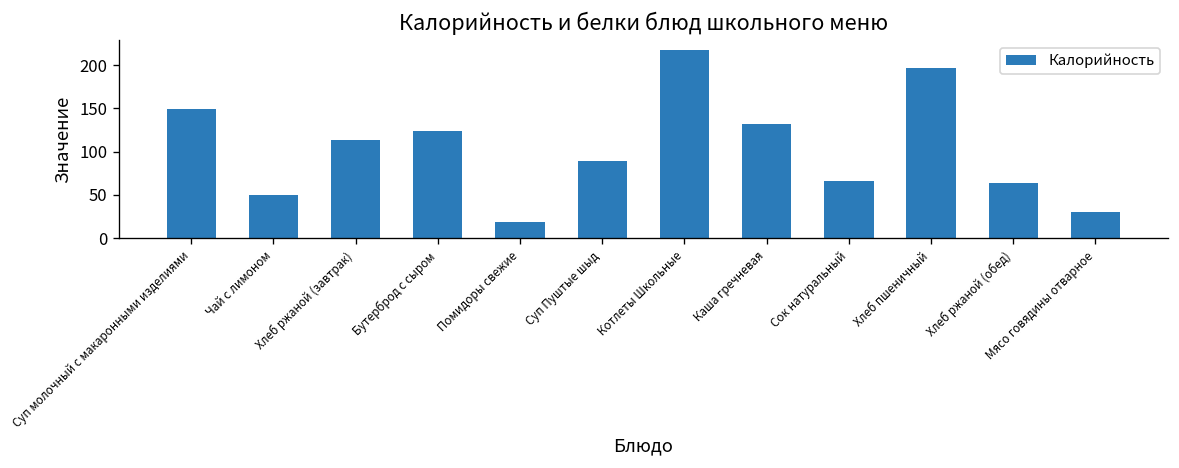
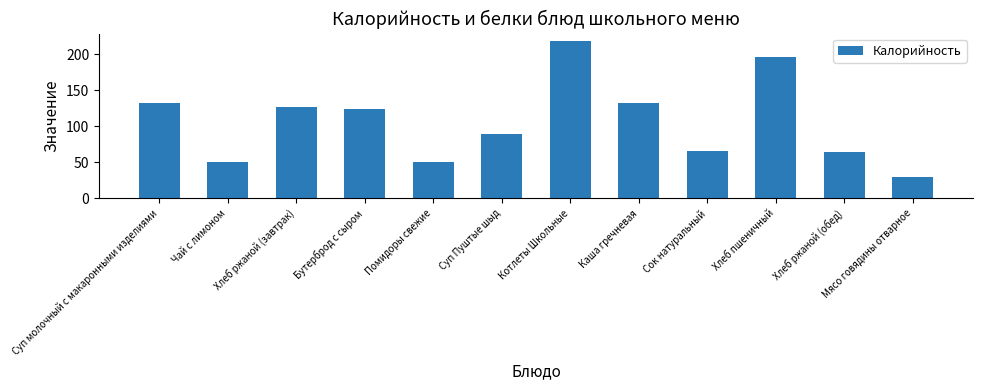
  {
-   "Суп молочный с макаронными изделиями": 150,
+   "Суп молочный с макаронными изделиями": 130,
    "Чай с лимоном": 50,
-   "Хлеб ржаной (завтрак)": 110,
+   "Хлеб ржаной (завтрак)": 130,
    "Бутерброд с сыром": 120,
-   "Помидоры свежие": 20,
+   "Помидоры свежие": 50,
    "Суп Пуштые шыд": 90,
    "Котлеты Школьные": 220,
    "Каша гречневая": 130,
    "Сок натуральный": 70,
    "Хлеб пшеничный": 200,
    "Хлеб ржаной (обед)": 60,
    "Мясо говядины отварное": 30
  }
